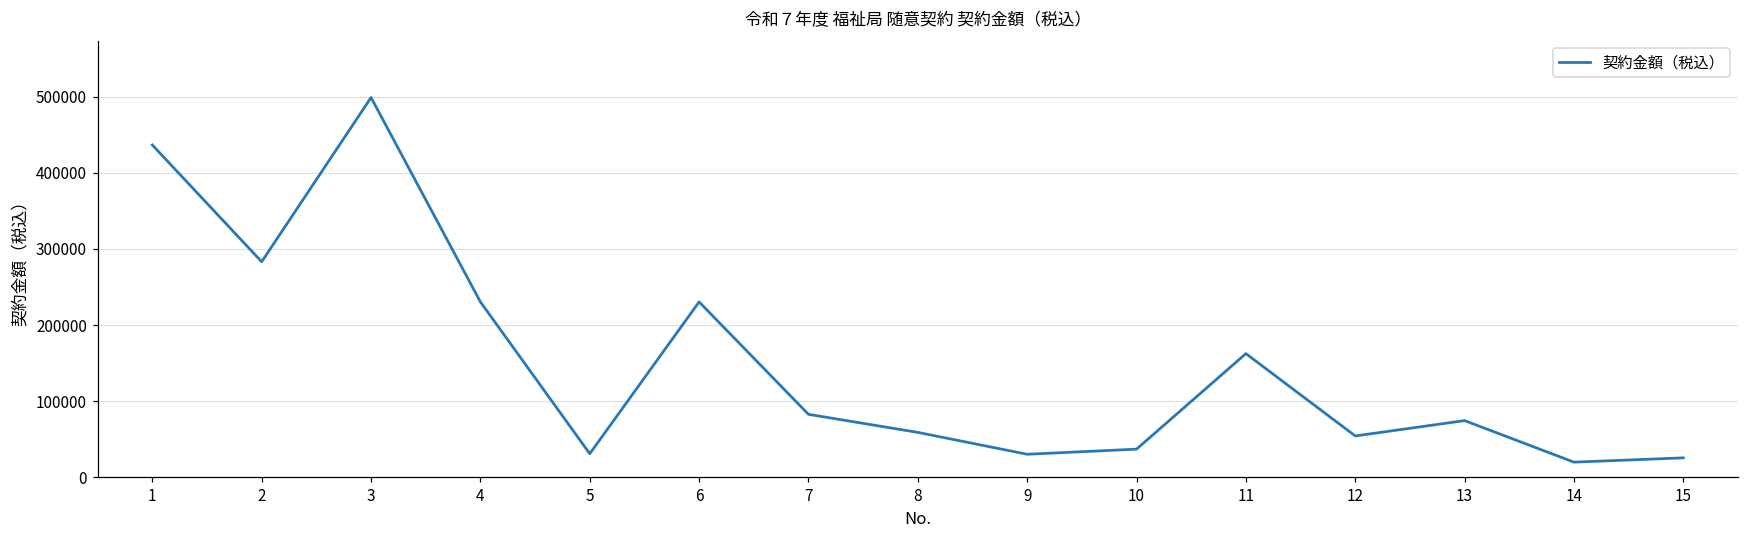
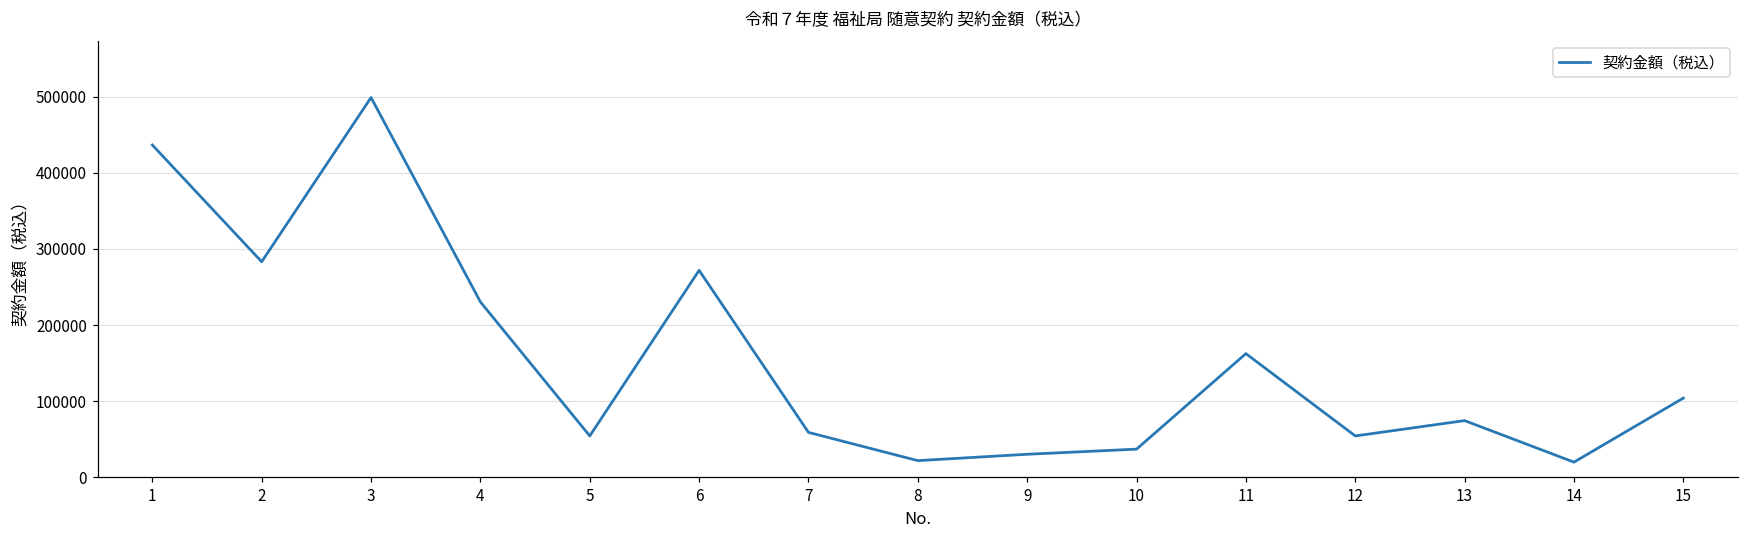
  {
    "1": 440000,
    "2": 280000,
    "3": 500000,
    "4": 230000,
-   "5": 30000,
-   "6": 230000,
-   "7": 80000,
-   "8": 60000,
+   "5": 50000,
+   "6": 270000,
+   "7": 60000,
+   "8": 20000,
    "9": 30000,
    "10": 40000,
    "11": 160000,
    "12": 50000,
    "13": 70000,
    "14": 20000,
-   "15": 30000
+   "15": 100000
  }
